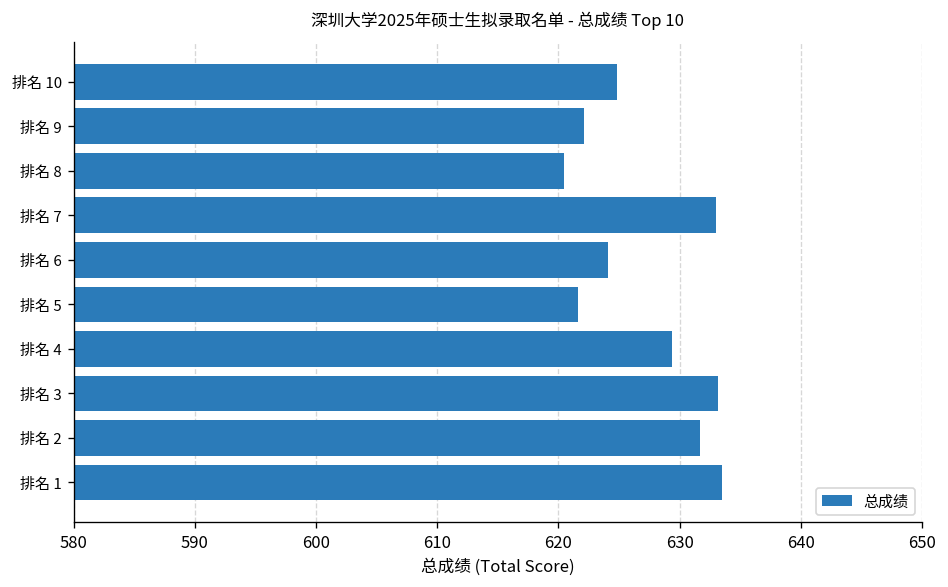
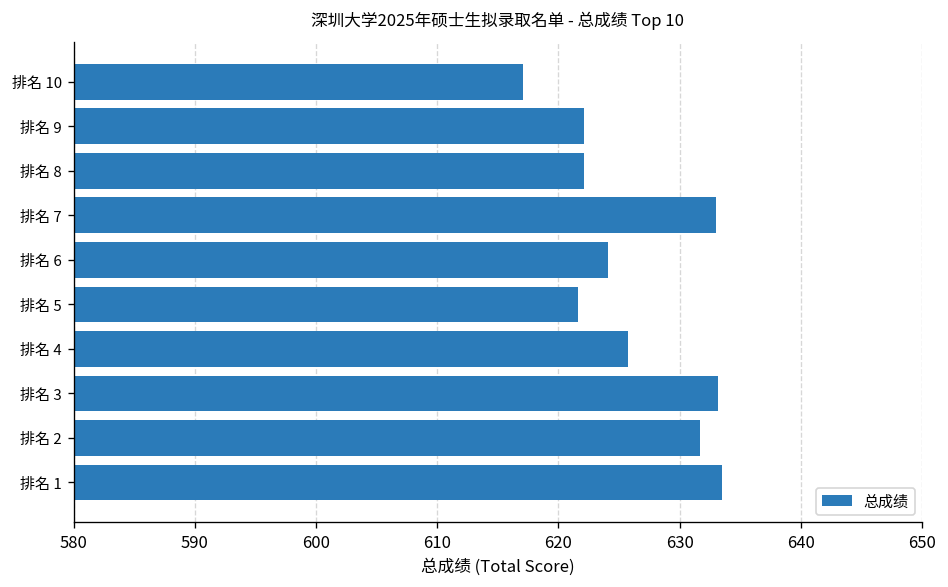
  {
-   "排名 10": 624.8,
+   "排名 10": 617.1,
    "排名 9": 622.1,
-   "排名 8": 620.5,
+   "排名 8": 622.1,
    "排名 7": 633.0,
    "排名 6": 624.1,
    "排名 5": 621.6,
-   "排名 4": 629.4,
+   "排名 4": 625.7,
    "排名 3": 633.2,
    "排名 2": 631.7,
    "排名 1": 633.5
  }
